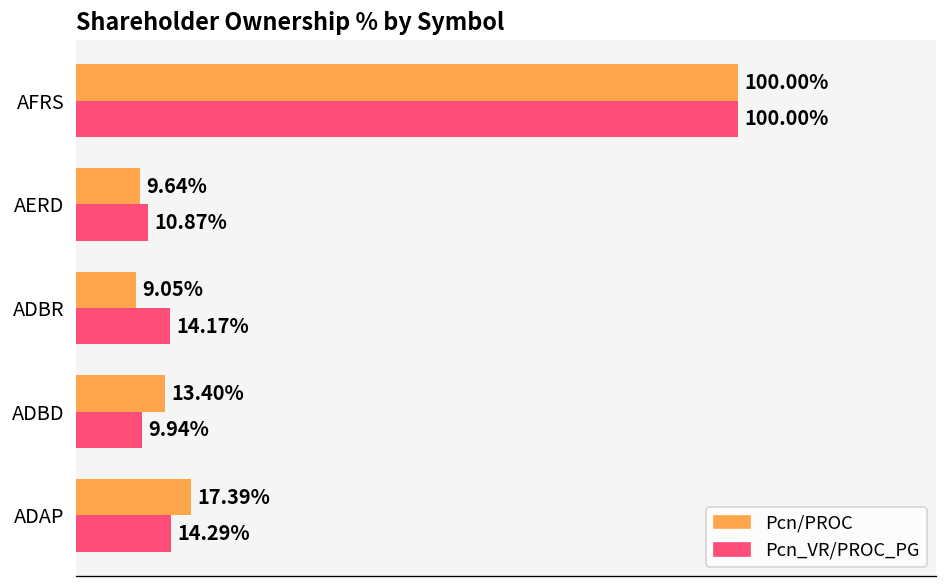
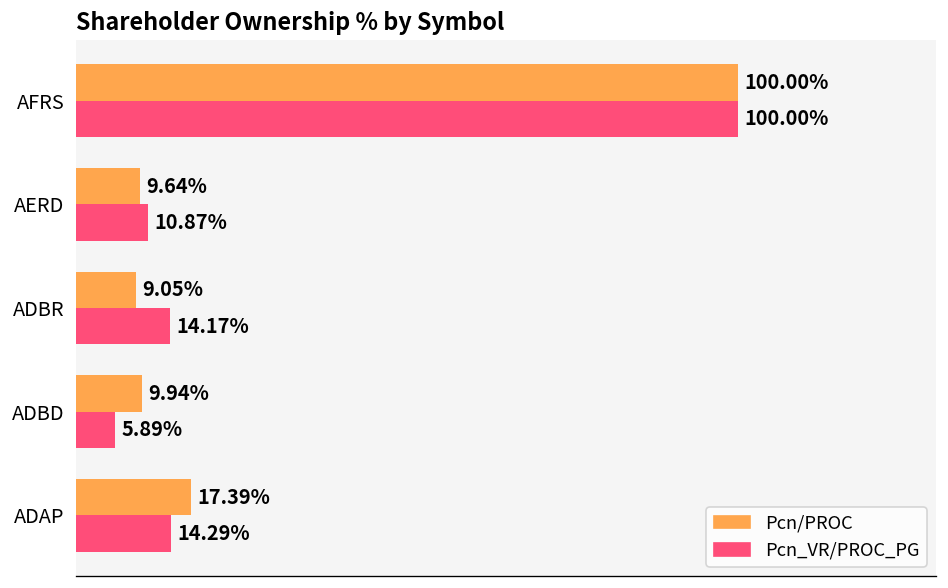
  {
    "Pcn/PROC": {
      "AFRS": "100.00%",
      "AERD": "9.64%",
      "ADBR": "9.05%",
-     "ADBD": "13.40%",
+     "ADBD": "9.94%",
      "ADAP": "17.39%"
    },
    "Pcn_VR/PROC_PG": {
      "AFRS": "100.00%",
      "AERD": "10.87%",
      "ADBR": "14.17%",
-     "ADBD": "9.94%",
+     "ADBD": "5.89%",
      "ADAP": "14.29%"
    }
  }
